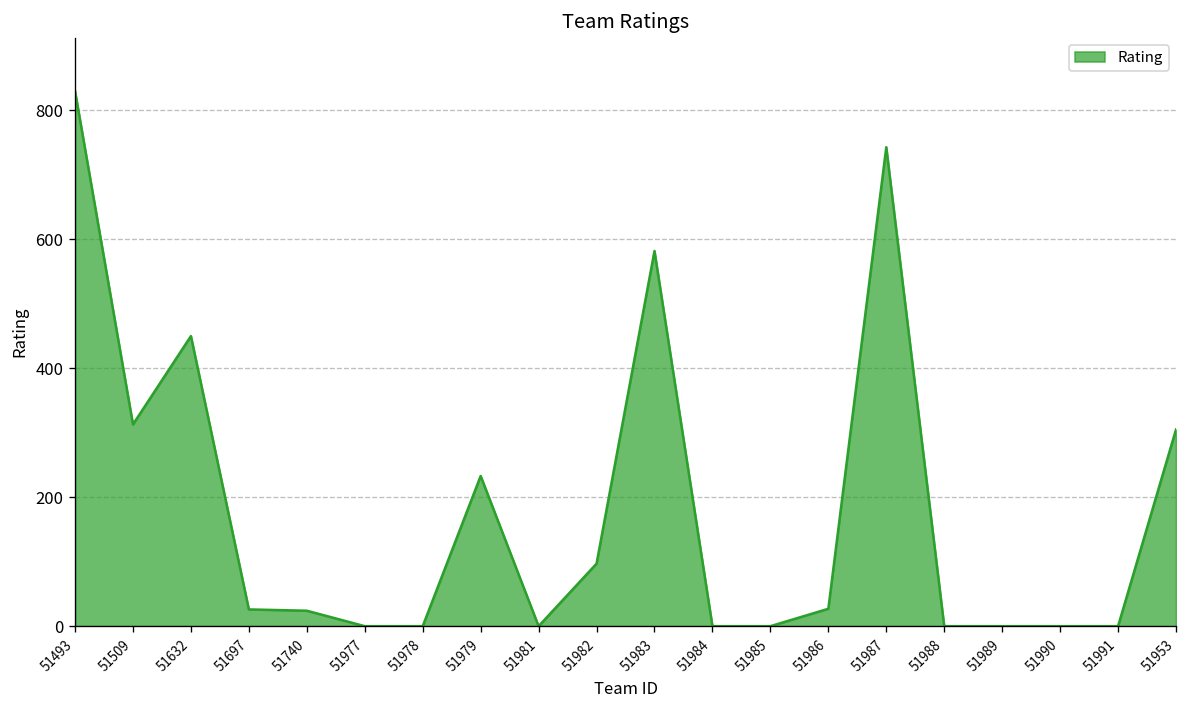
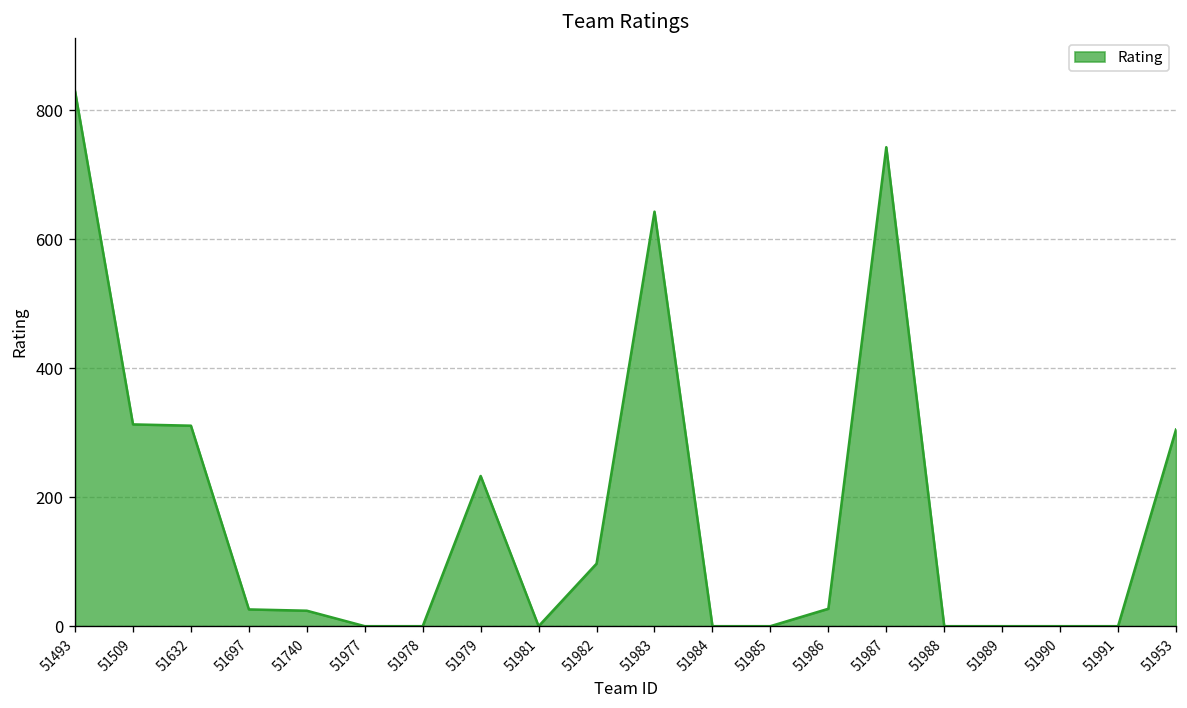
  {
    "51493": 830,
    "51509": 310,
-   "51632": 450,
+   "51632": 310,
    "51697": 30,
    "51740": 20,
    "51977": 0,
    "51978": 0,
    "51979": 230,
    "51981": 0,
    "51982": 100,
-   "51983": 580,
+   "51983": 640,
    "51984": 0,
    "51985": 0,
    "51986": 30,
    "51987": 740,
    "51988": 0,
    "51989": 0,
    "51990": 0,
    "51991": 0,
    "51953": 310
  }
